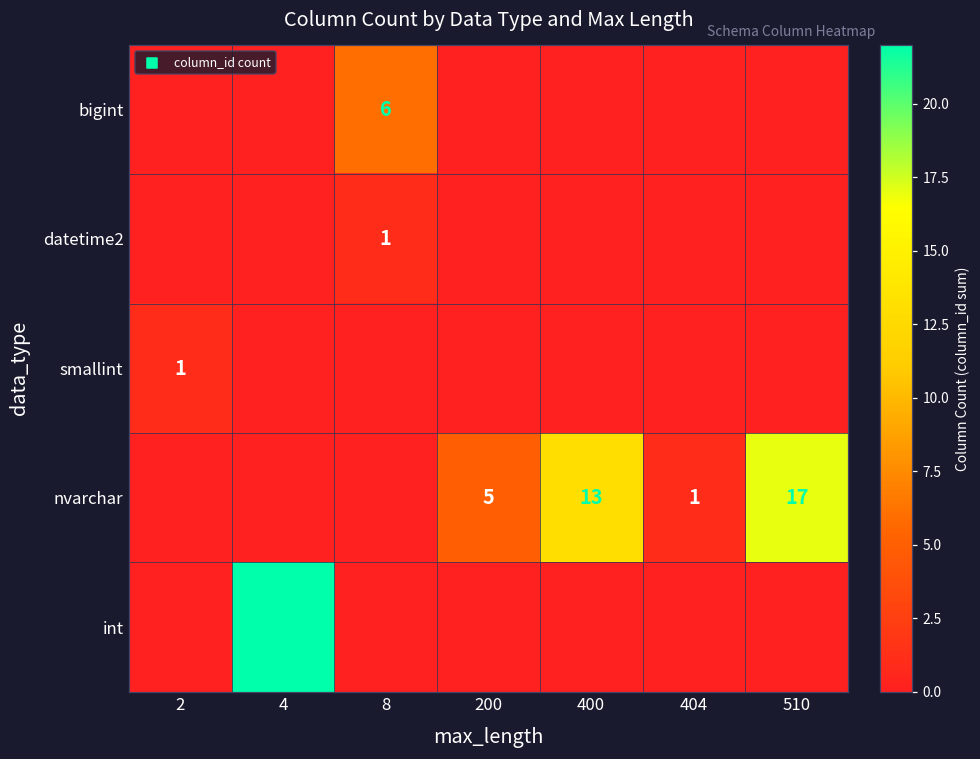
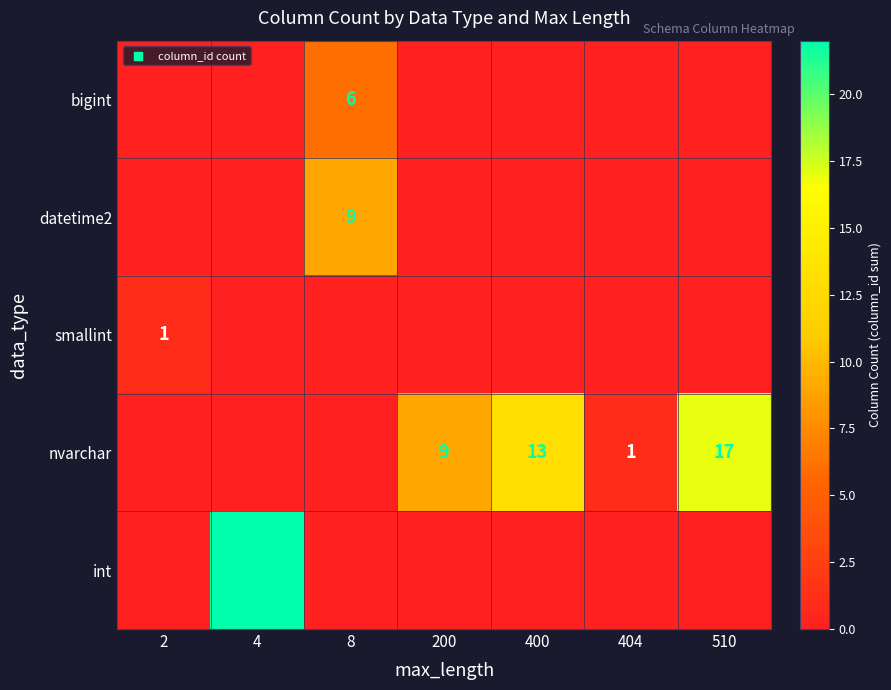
  {
    "bigint": {
      "8": 6
    },
    "datetime2": {
-     "8": 1
+     "8": 9
    },
    "smallint": {
      "2": 1
    },
    "nvarchar": {
-     "200": 5,
+     "200": 9,
      "400": 13,
      "404": 1,
      "510": 17
    }
  }
